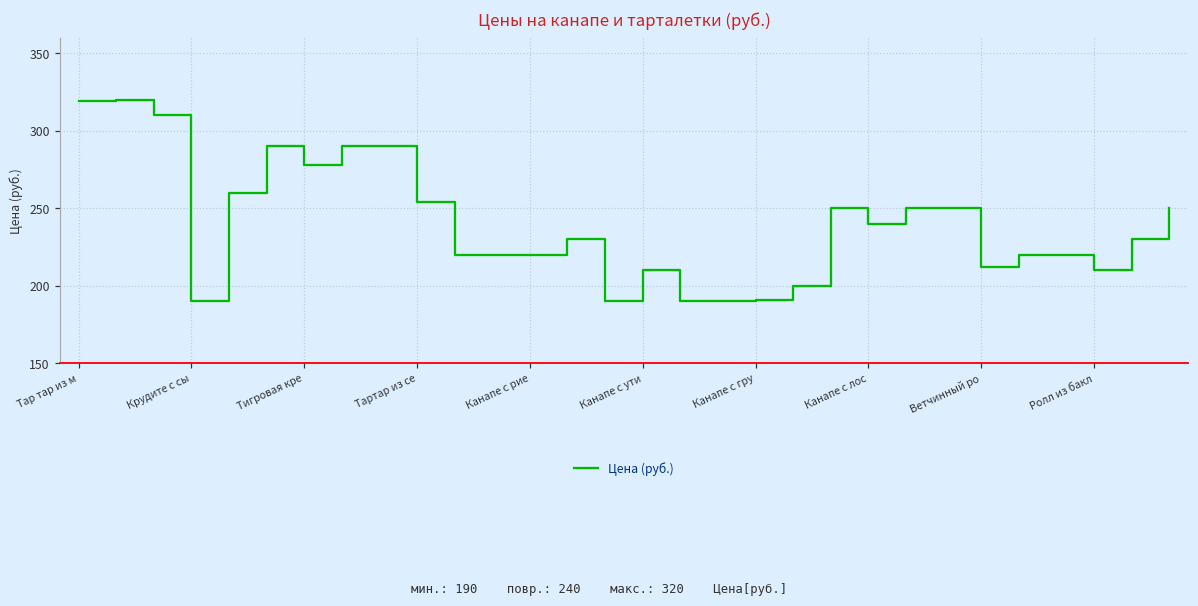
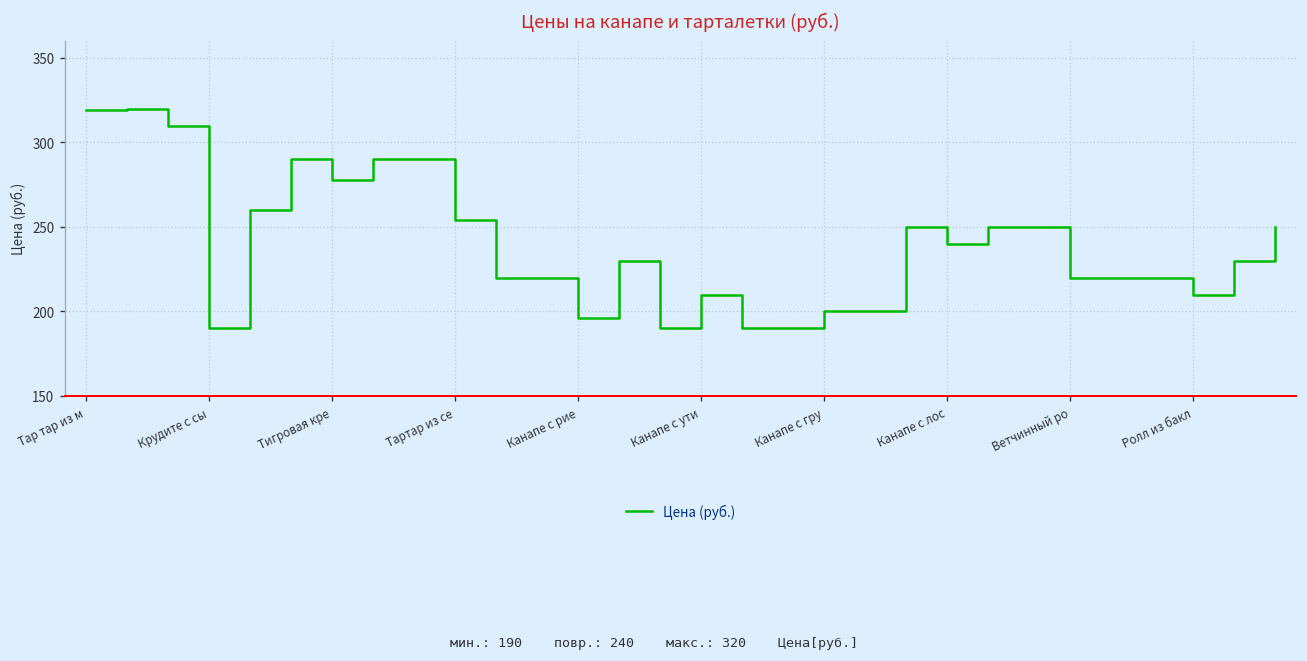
  {
    "Тар тар из м": 319,
    "Крудите с сы": 190,
    "Тигровая кре": 278,
    "Тартар из се": 254,
-   "Канапе с рие": 220,
+   "Канапе с рие": 196,
    "Канапе с ути": 210,
-   "Канапе с гру": 191,
+   "Канапе с гру": 200,
    "Канапе с лос": 240,
-   "Ветчинный ро": 212,
+   "Ветчинный ро": 220,
    "Ролл из бакл": 210
  }
